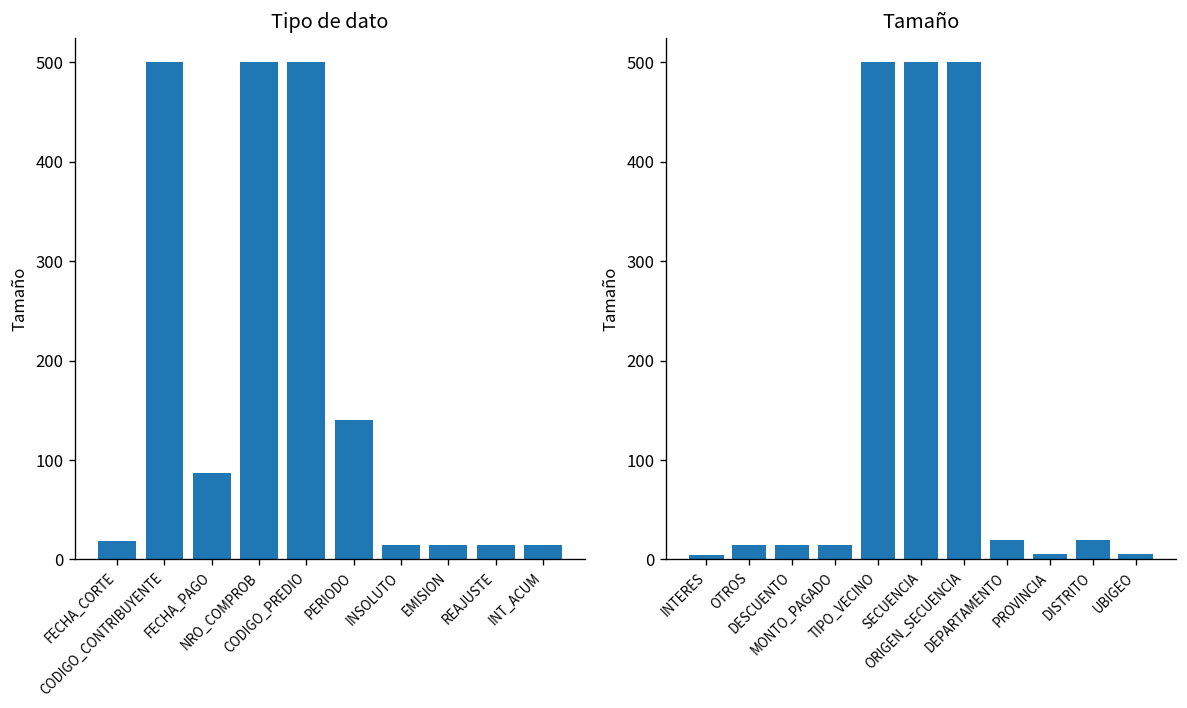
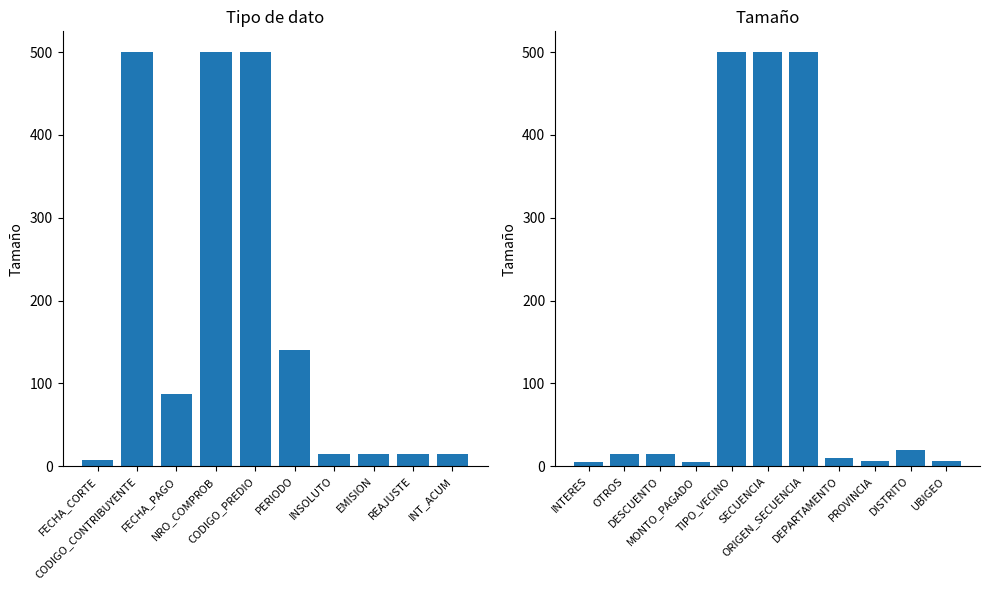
  {
    "Tipo de dato": {
-     "FECHA_CORTE": 20,
+     "FECHA_CORTE": 10,
      "CODIGO_CONTRIBUYENTE": 500,
      "FECHA_PAGO": 90,
      "NRO_COMPROB": 500,
      "CODIGO_PREDIO": 500,
      "PERIODO": 140,
      "INSOLUTO": 20,
      "EMISION": 20,
      "REAJUSTE": 20,
      "INT_ACUM": 20
    },
    "Tamaño": {
      "INTERES": 10,
      "OTROS": 20,
      "DESCUENTO": 20,
-     "MONTO_PAGADO": 20,
+     "MONTO_PAGADO": 10,
      "TIPO_VECINO": 500,
      "SECUENCIA": 500,
      "ORIGEN_SECUENCIA": 500,
-     "DEPARTAMENTO": 20,
+     "DEPARTAMENTO": 10,
      "PROVINCIA": 10,
      "DISTRITO": 20,
      "UBIGEO": 10
    }
  }
